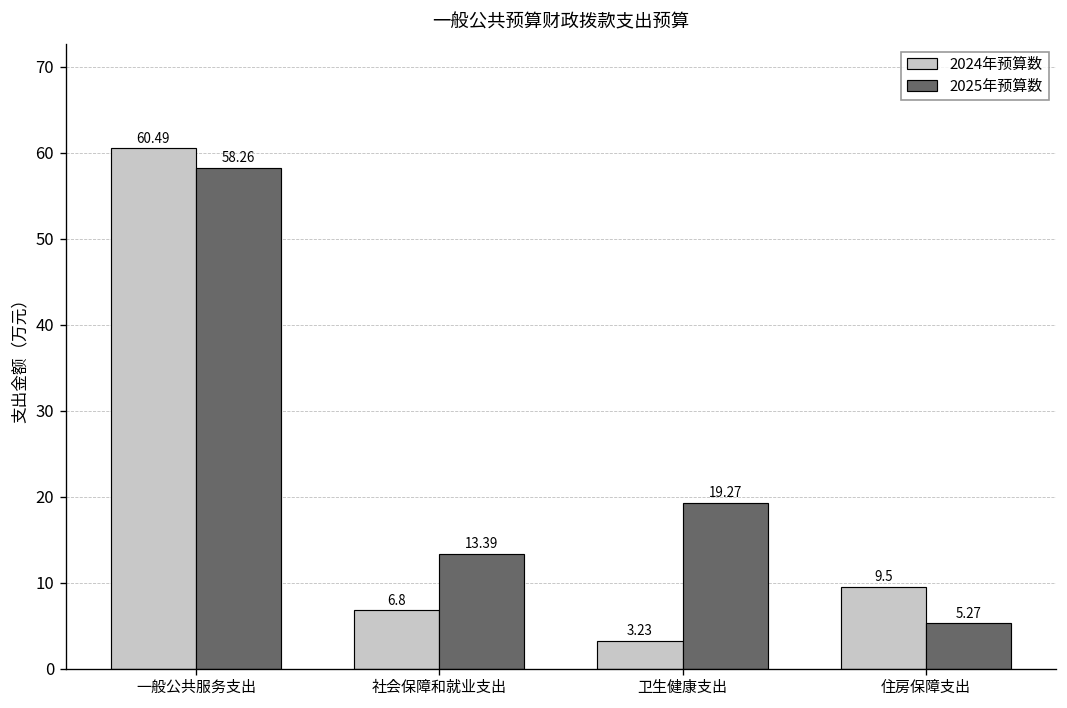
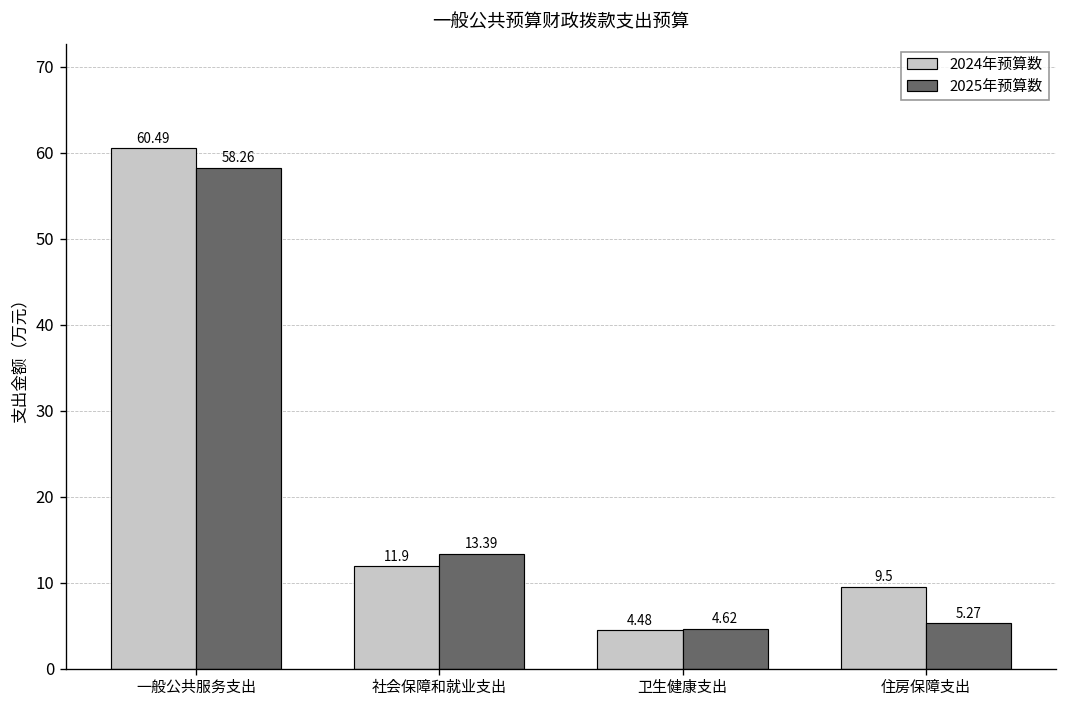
  {
    "2024年预算数": {
      "一般公共服务支出": 60.49,
-     "社会保障和就业支出": 6.8,
-     "卫生健康支出": 3.23,
+     "社会保障和就业支出": 11.9,
+     "卫生健康支出": 4.48,
      "住房保障支出": 9.5
    },
    "2025年预算数": {
      "一般公共服务支出": 58.26,
      "社会保障和就业支出": 13.39,
-     "卫生健康支出": 19.27,
+     "卫生健康支出": 4.62,
      "住房保障支出": 5.27
    }
  }
